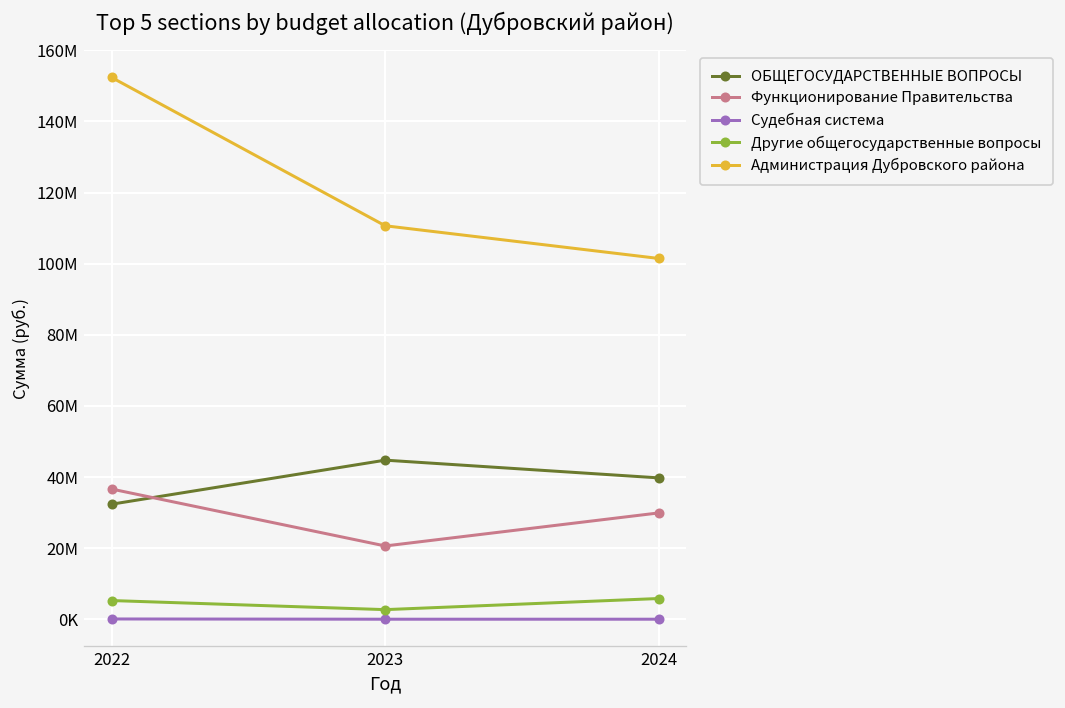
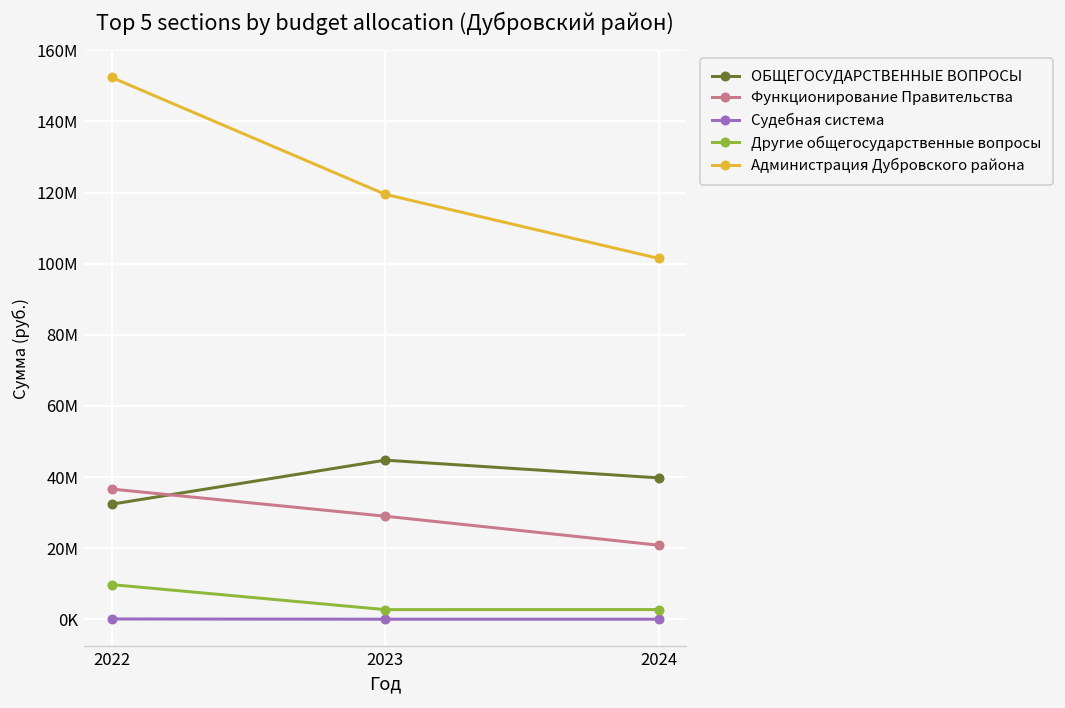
  {
    "ОБЩЕГОСУДАРСТВЕННЫЕ ВОПРОСЫ": {
      "2022": 32000000,
      "2023": 45000000,
      "2024": 40000000
    },
    "Функционирование Правительства": {
      "2022": 37000000,
-     "2023": 21000000,
-     "2024": 30000000
+     "2023": 29000000,
+     "2024": 21000000
    },
    "Судебная система": {
      "2022": 0,
      "2023": 0,
      "2024": 0
    },
    "Другие общегосударственные вопросы": {
-     "2022": 5000000,
+     "2022": 10000000,
      "2023": 3000000,
-     "2024": 6000000
+     "2024": 3000000
    },
    "Администрация Дубровского района": {
      "2022": 152000000,
-     "2023": 111000000,
+     "2023": 120000000,
      "2024": 101000000
    }
  }
